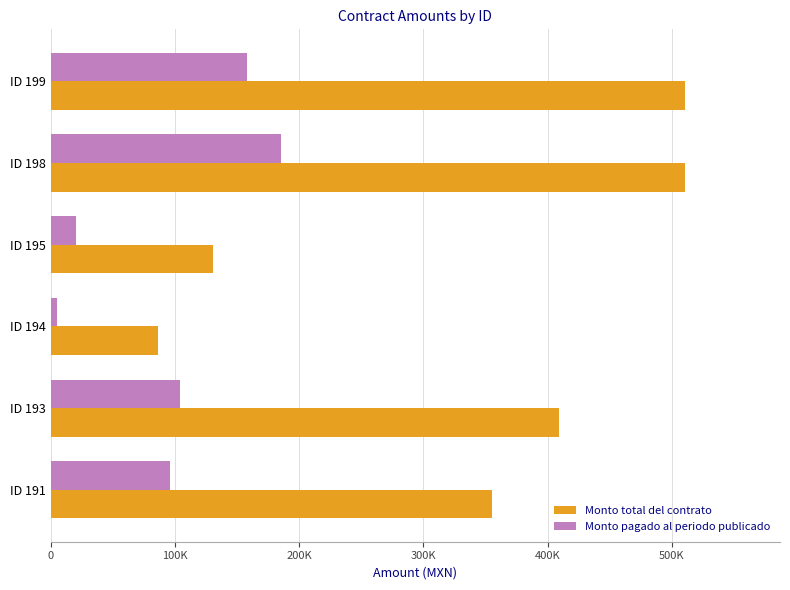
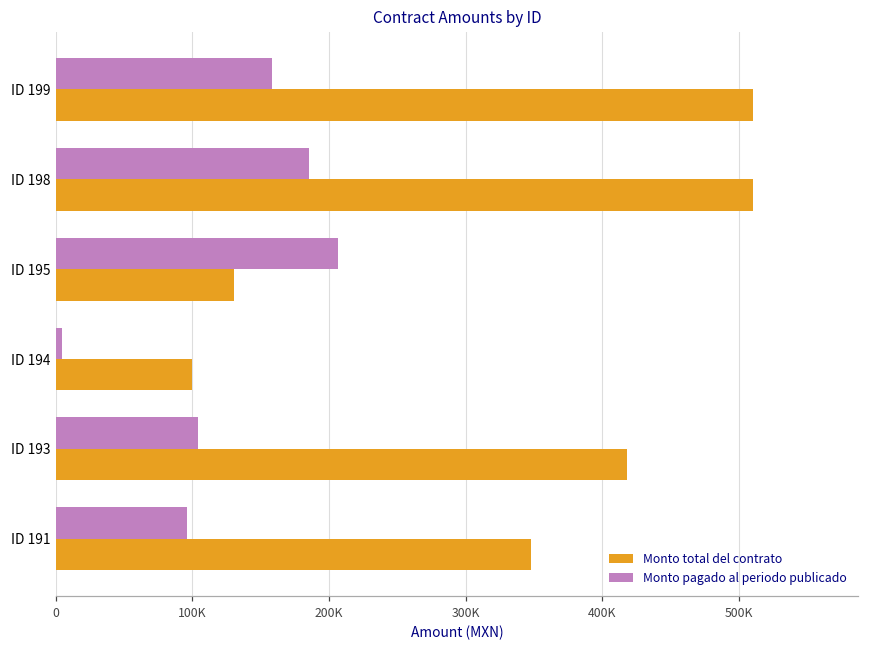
  {
    "Monto total del contrato": {
      "ID 199": 510000,
      "ID 198": 510000,
      "ID 195": 130000,
-     "ID 194": 86000,
-     "ID 193": 409000,
-     "ID 191": 355000
+     "ID 194": 100000,
+     "ID 193": 418000,
+     "ID 191": 348000
    },
    "Monto pagado al periodo publicado": {
      "ID 199": 158000,
      "ID 198": 186000,
-     "ID 195": 20000,
+     "ID 195": 206000,
      "ID 194": 5000,
      "ID 193": 104000,
      "ID 191": 96000
    }
  }
